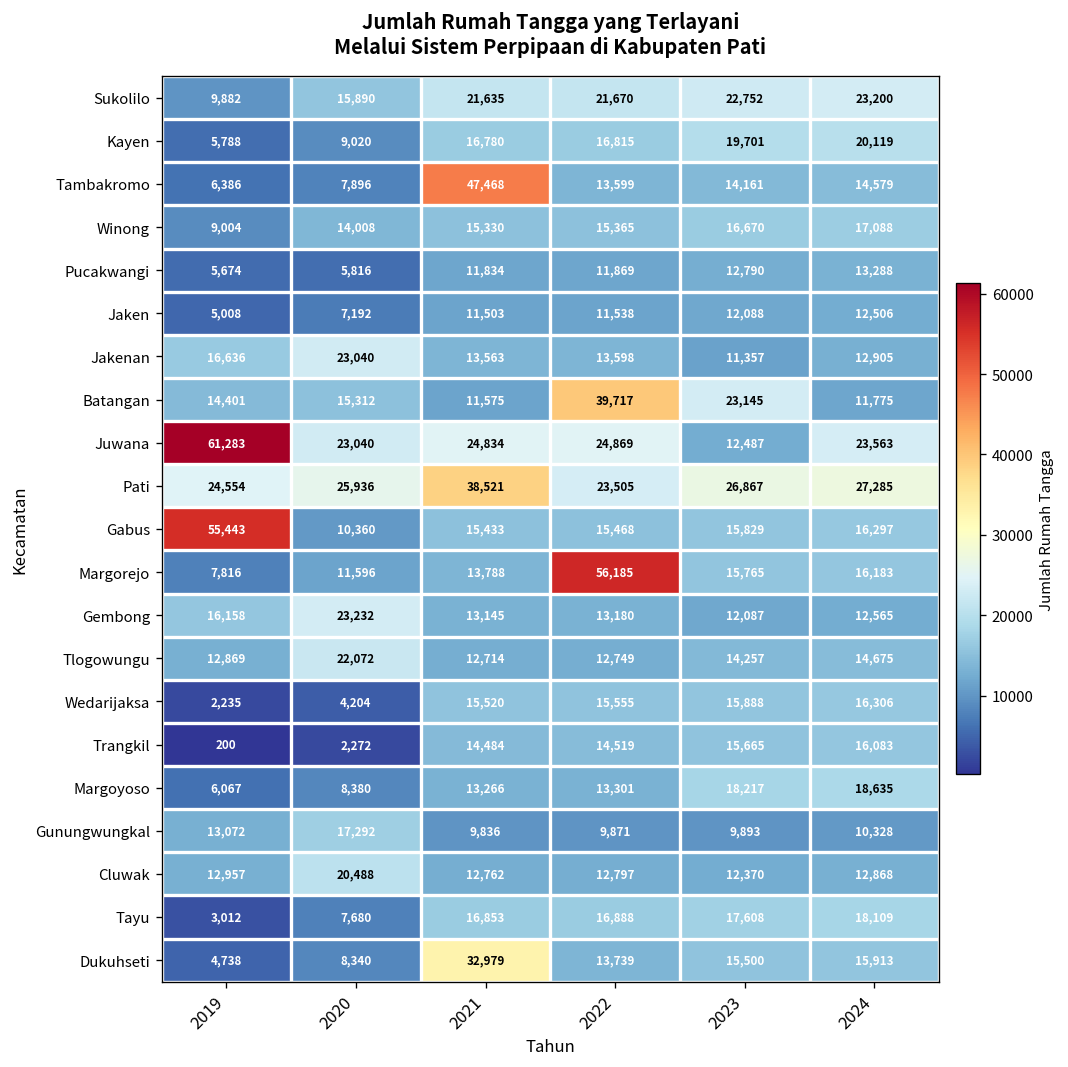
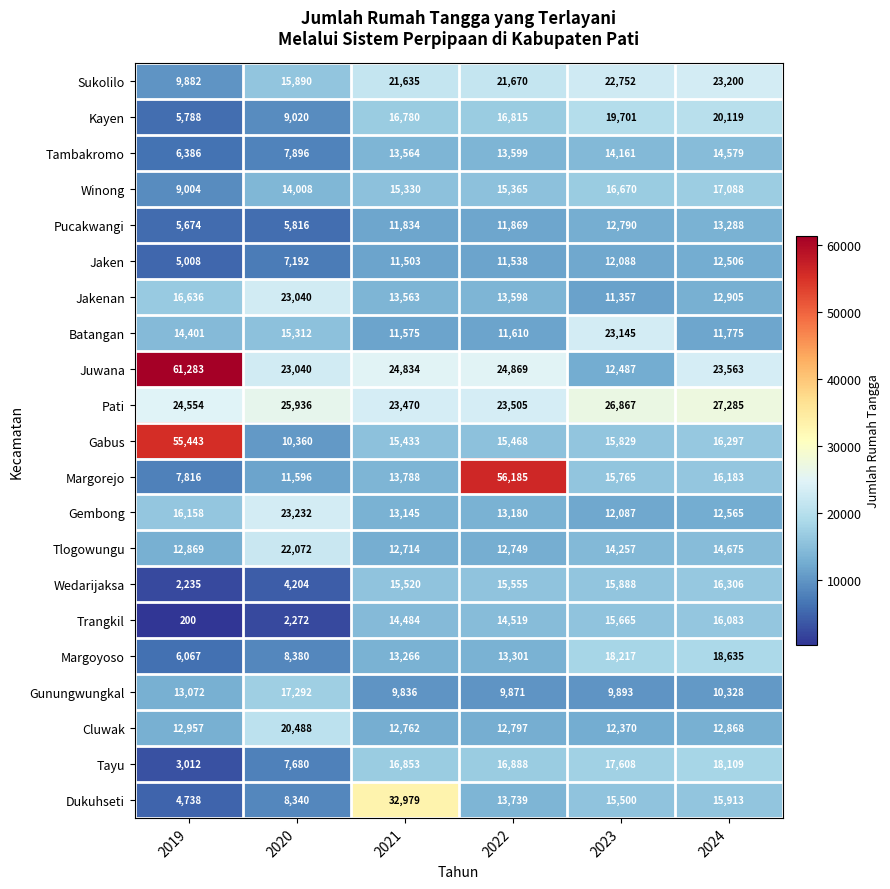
  {
    "Sukolilo": {
      "2019": "9,882",
      "2020": "15,890",
      "2021": "21,635",
      "2022": "21,670",
      "2023": "22,752",
      "2024": "23,200"
    },
    "Kayen": {
      "2019": "5,788",
      "2020": "9,020",
      "2021": "16,780",
      "2022": "16,815",
      "2023": "19,701",
      "2024": "20,119"
    },
    "Tambakromo": {
      "2019": "6,386",
      "2020": "7,896",
-     "2021": "47,468",
+     "2021": "13,564",
      "2022": "13,599",
      "2023": "14,161",
      "2024": "14,579"
    },
    "Winong": {
      "2019": "9,004",
      "2020": "14,008",
      "2021": "15,330",
      "2022": "15,365",
      "2023": "16,670",
      "2024": "17,088"
    },
    "Pucakwangi": {
      "2019": "5,674",
      "2020": "5,816",
      "2021": "11,834",
      "2022": "11,869",
      "2023": "12,790",
      "2024": "13,288"
    },
    "Jaken": {
      "2019": "5,008",
      "2020": "7,192",
      "2021": "11,503",
      "2022": "11,538",
      "2023": "12,088",
      "2024": "12,506"
    },
    "Jakenan": {
      "2019": "16,636",
      "2020": "23,040",
      "2021": "13,563",
      "2022": "13,598",
      "2023": "11,357",
      "2024": "12,905"
    },
    "Batangan": {
      "2019": "14,401",
      "2020": "15,312",
      "2021": "11,575",
-     "2022": "39,717",
+     "2022": "11,610",
      "2023": "23,145",
      "2024": "11,775"
    },
    "Juwana": {
      "2019": "61,283",
      "2020": "23,040",
      "2021": "24,834",
      "2022": "24,869",
      "2023": "12,487",
      "2024": "23,563"
    },
    "Pati": {
      "2019": "24,554",
      "2020": "25,936",
-     "2021": "38,521",
+     "2021": "23,470",
      "2022": "23,505",
      "2023": "26,867",
      "2024": "27,285"
    },
    "Gabus": {
      "2019": "55,443",
      "2020": "10,360",
      "2021": "15,433",
      "2022": "15,468",
      "2023": "15,829",
      "2024": "16,297"
    },
    "Margorejo": {
      "2019": "7,816",
      "2020": "11,596",
      "2021": "13,788",
      "2022": "56,185",
      "2023": "15,765",
      "2024": "16,183"
    },
    "Gembong": {
      "2019": "16,158",
      "2020": "23,232",
      "2021": "13,145",
      "2022": "13,180",
      "2023": "12,087",
      "2024": "12,565"
    },
    "Tlogowungu": {
      "2019": "12,869",
      "2020": "22,072",
      "2021": "12,714",
      "2022": "12,749",
      "2023": "14,257",
      "2024": "14,675"
    },
    "Wedarijaksa": {
      "2019": "2,235",
      "2020": "4,204",
      "2021": "15,520",
      "2022": "15,555",
      "2023": "15,888",
      "2024": "16,306"
    },
    "Trangkil": {
      "2019": "200",
      "2020": "2,272",
      "2021": "14,484",
      "2022": "14,519",
      "2023": "15,665",
      "2024": "16,083"
    },
    "Margoyoso": {
      "2019": "6,067",
      "2020": "8,380",
      "2021": "13,266",
      "2022": "13,301",
      "2023": "18,217",
      "2024": "18,635"
    },
    "Gunungwungkal": {
      "2019": "13,072",
      "2020": "17,292",
      "2021": "9,836",
      "2022": "9,871",
      "2023": "9,893",
      "2024": "10,328"
    },
    "Cluwak": {
      "2019": "12,957",
      "2020": "20,488",
      "2021": "12,762",
      "2022": "12,797",
      "2023": "12,370",
      "2024": "12,868"
    },
    "Tayu": {
      "2019": "3,012",
      "2020": "7,680",
      "2021": "16,853",
      "2022": "16,888",
      "2023": "17,608",
      "2024": "18,109"
    },
    "Dukuhseti": {
      "2019": "4,738",
      "2020": "8,340",
      "2021": "32,979",
      "2022": "13,739",
      "2023": "15,500",
      "2024": "15,913"
    }
  }
